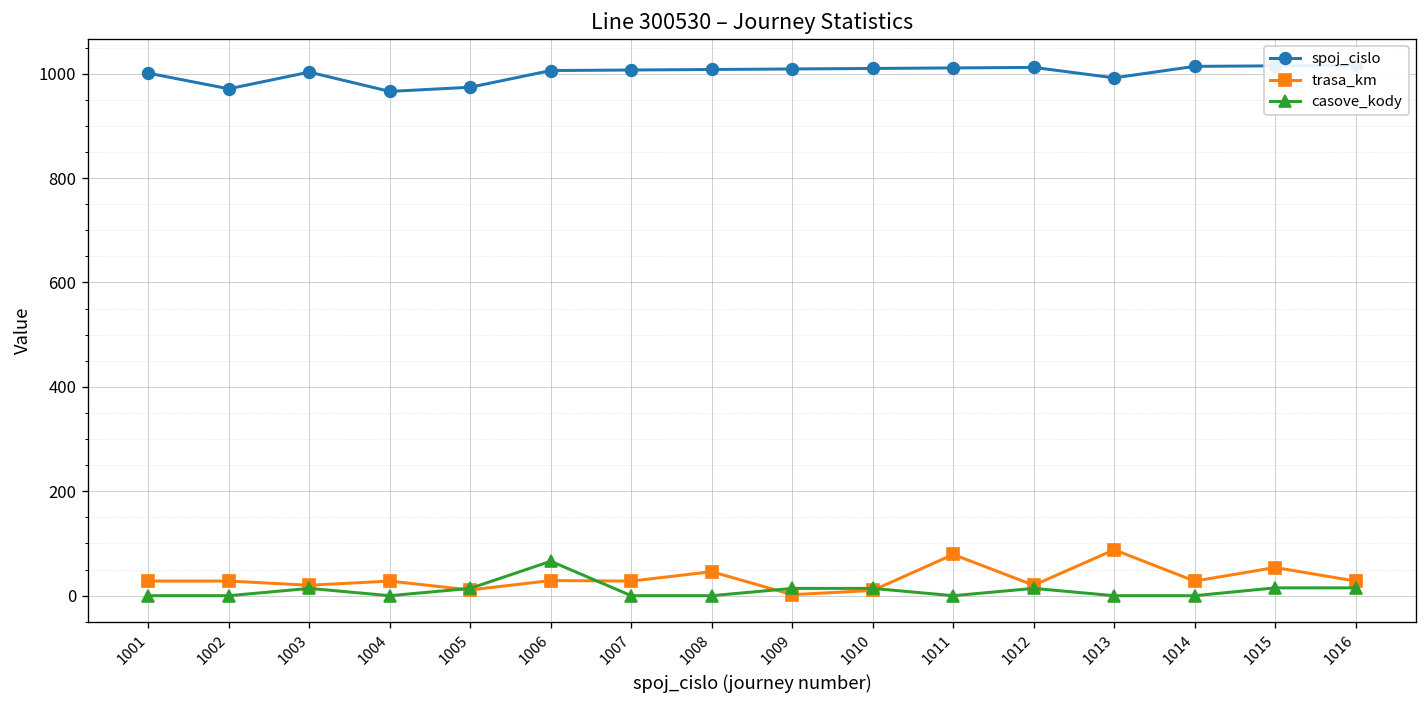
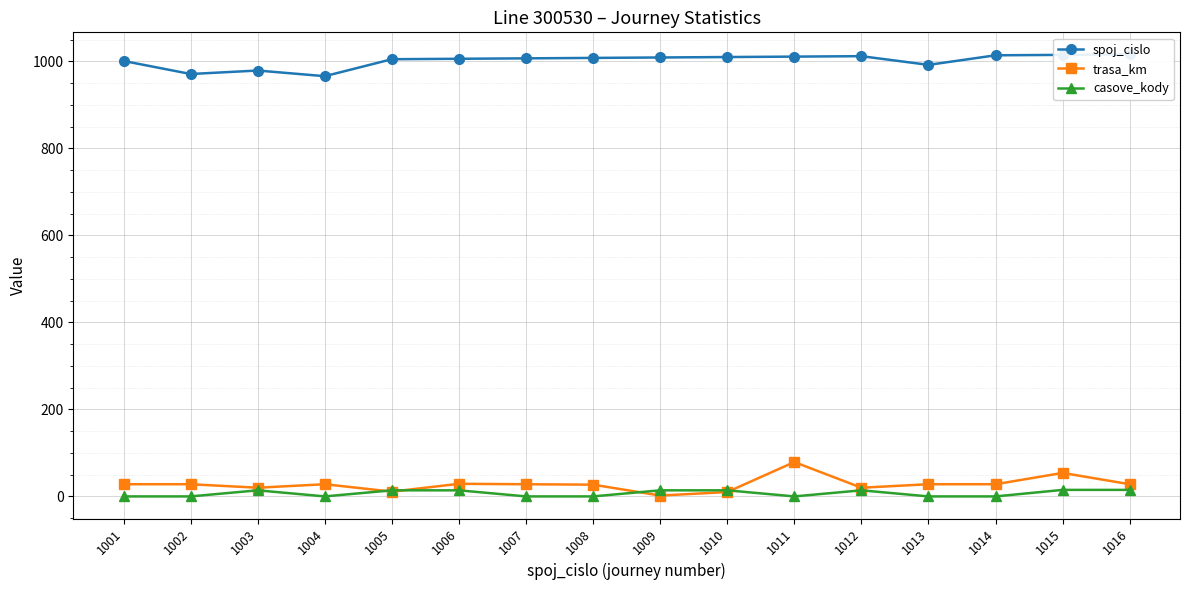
  {
    "spoj_cislo": {
      "1001": 1000,
      "1002": 970,
-     "1003": 1000,
+     "1003": 980,
      "1004": 970,
-     "1005": 970,
+     "1005": 1010,
      "1006": 1010,
      "1007": 1010,
      "1008": 1010,
      "1009": 1010,
      "1010": 1010,
      "1011": 1010,
      "1012": 1010,
      "1013": 990,
      "1014": 1010
    },
    "trasa_km": {
      "1001": 30,
      "1002": 30,
      "1003": 20,
      "1004": 30,
      "1006": 30,
      "1007": 30,
-     "1008": 50,
+     "1008": 30,
      "1009": 0,
      "1011": 80,
      "1012": 20,
-     "1013": 90,
+     "1013": 30,
      "1014": 30,
      "1015": 50,
      "1016": 30
    },
    "casove_kody": {
      "1001": 0,
      "1002": 0,
      "1003": 10,
      "1004": 0,
-     "1006": 70,
+     "1006": 10,
      "1007": 0,
      "1008": 0,
      "1009": 10,
      "1011": 0,
      "1012": 10,
      "1013": 0,
      "1014": 0,
      "1015": 20,
      "1016": 20
    }
  }
